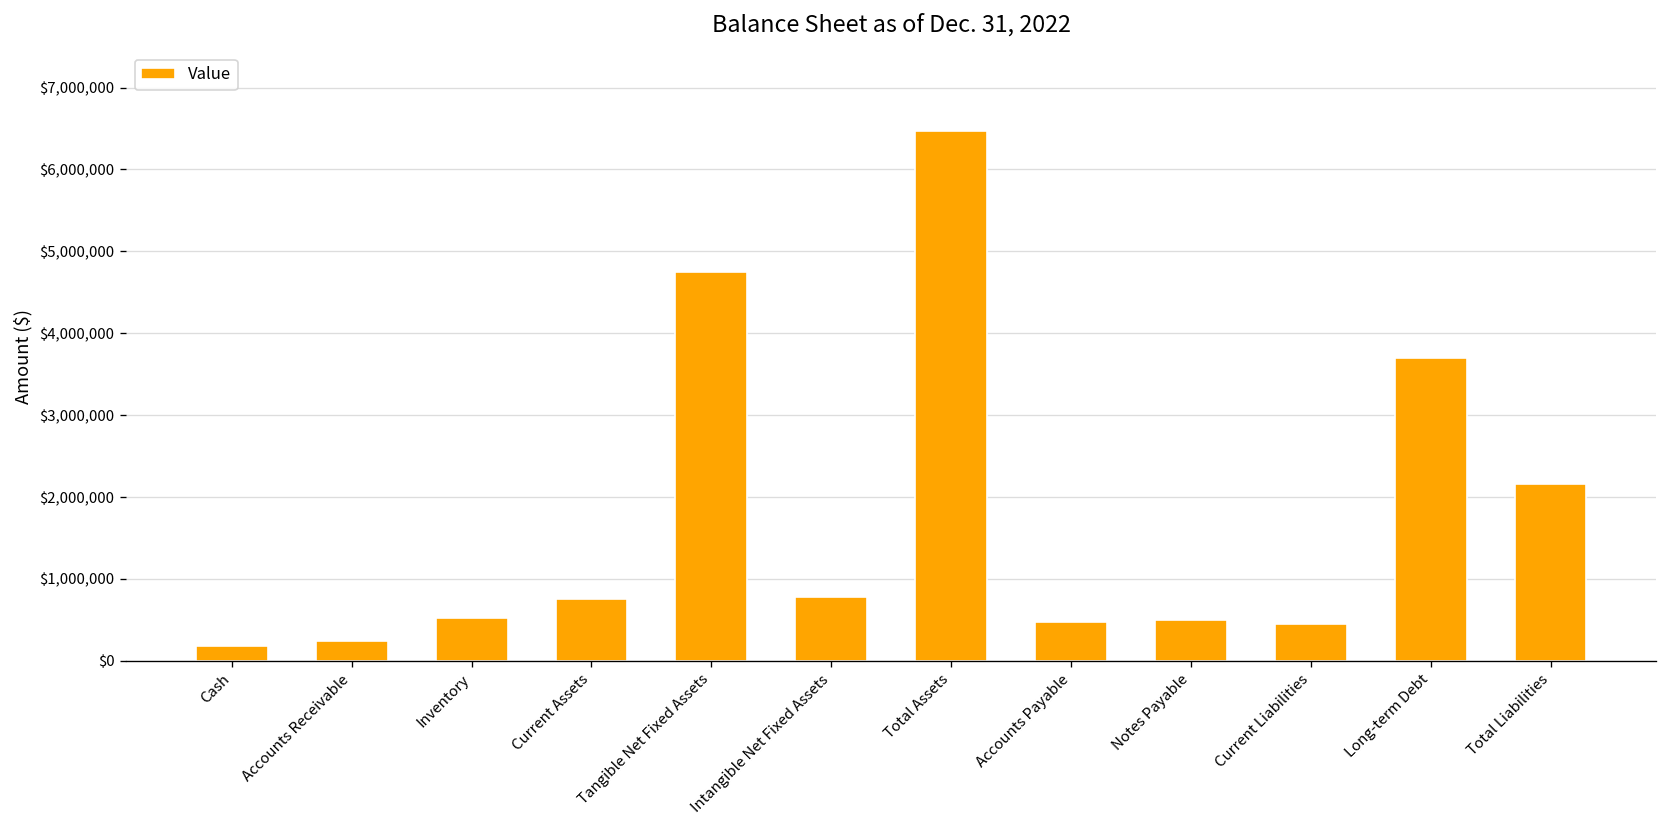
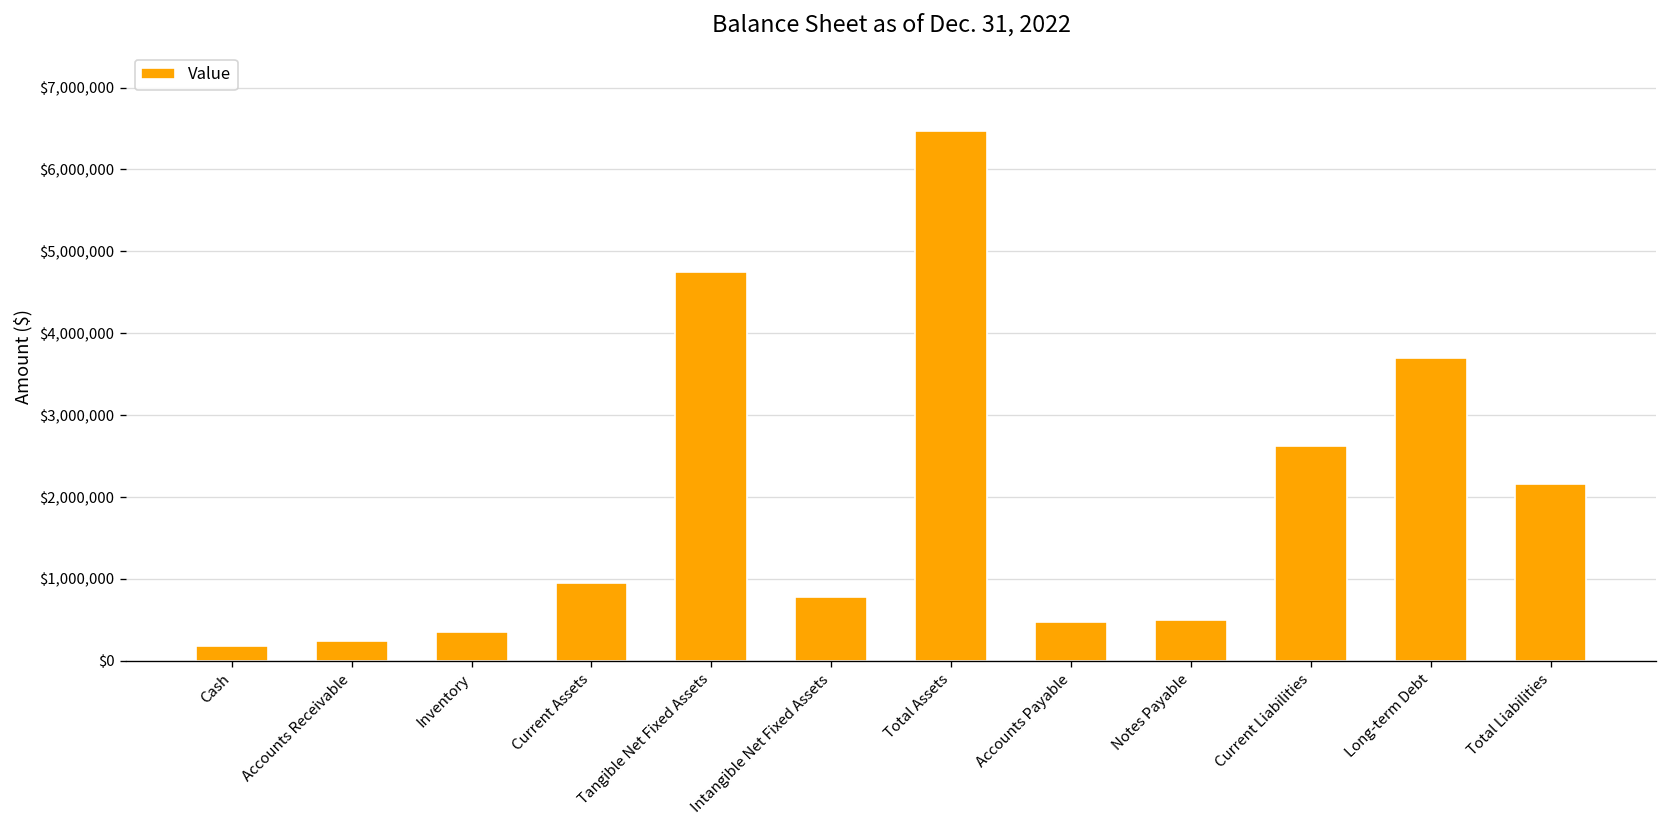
  {
    "Cash": "$200,000",
    "Accounts Receivable": "$200,000",
-   "Inventory": "$500,000",
-   "Current Assets": "$800,000",
+   "Inventory": "$300,000",
+   "Current Assets": "$900,000",
    "Tangible Net Fixed Assets": "$4,700,000",
    "Intangible Net Fixed Assets": "$800,000",
    "Total Assets": "$6,500,000",
    "Accounts Payable": "$500,000",
    "Notes Payable": "$500,000",
-   "Current Liabilities": "$400,000",
+   "Current Liabilities": "$2,600,000",
    "Long-term Debt": "$3,700,000",
    "Total Liabilities": "$2,200,000"
  }
